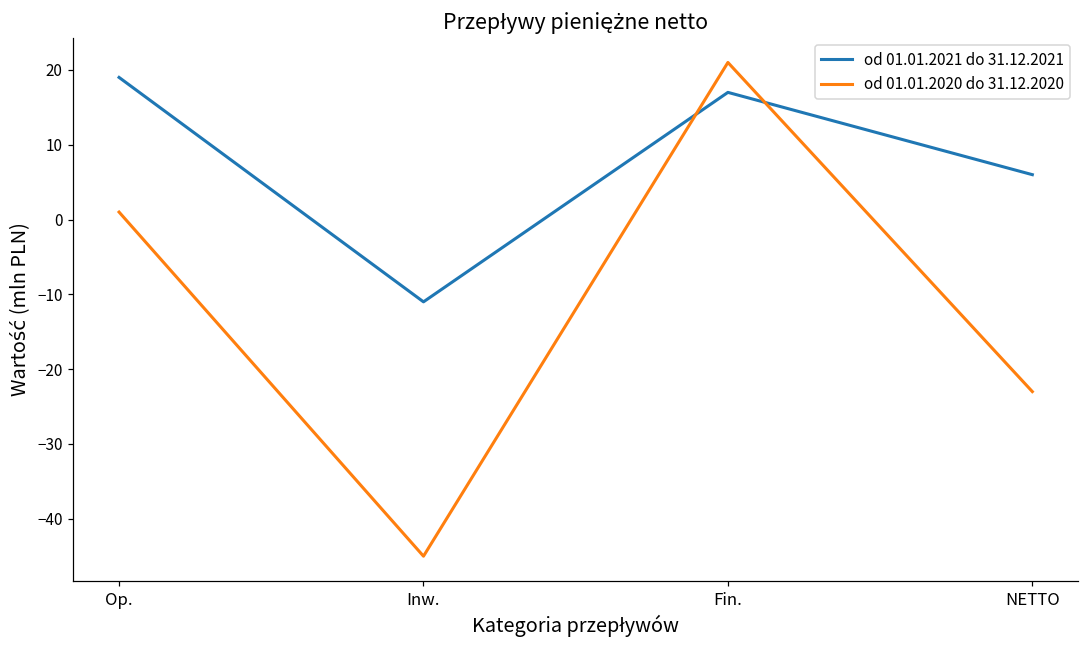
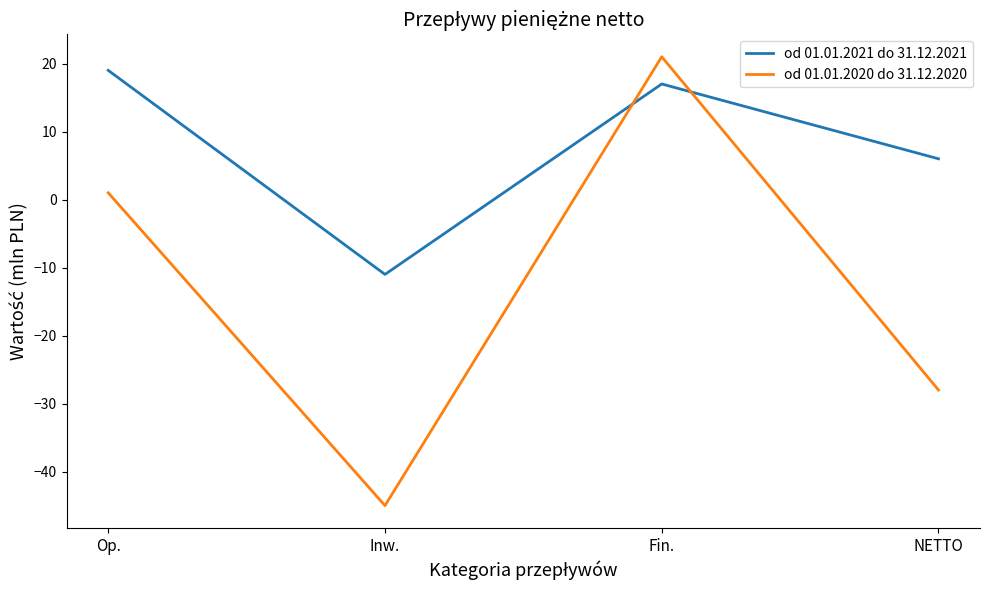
  {
    "od 01.01.2021 do 31.12.2021": {
      "Op.": 19,
      "Inw.": -11,
      "Fin.": 17,
      "NETTO": 6
    },
    "od 01.01.2020 do 31.12.2020": {
      "Op.": 1,
      "Inw.": -45,
      "Fin.": 21,
-     "NETTO": -23
+     "NETTO": -28
    }
  }
